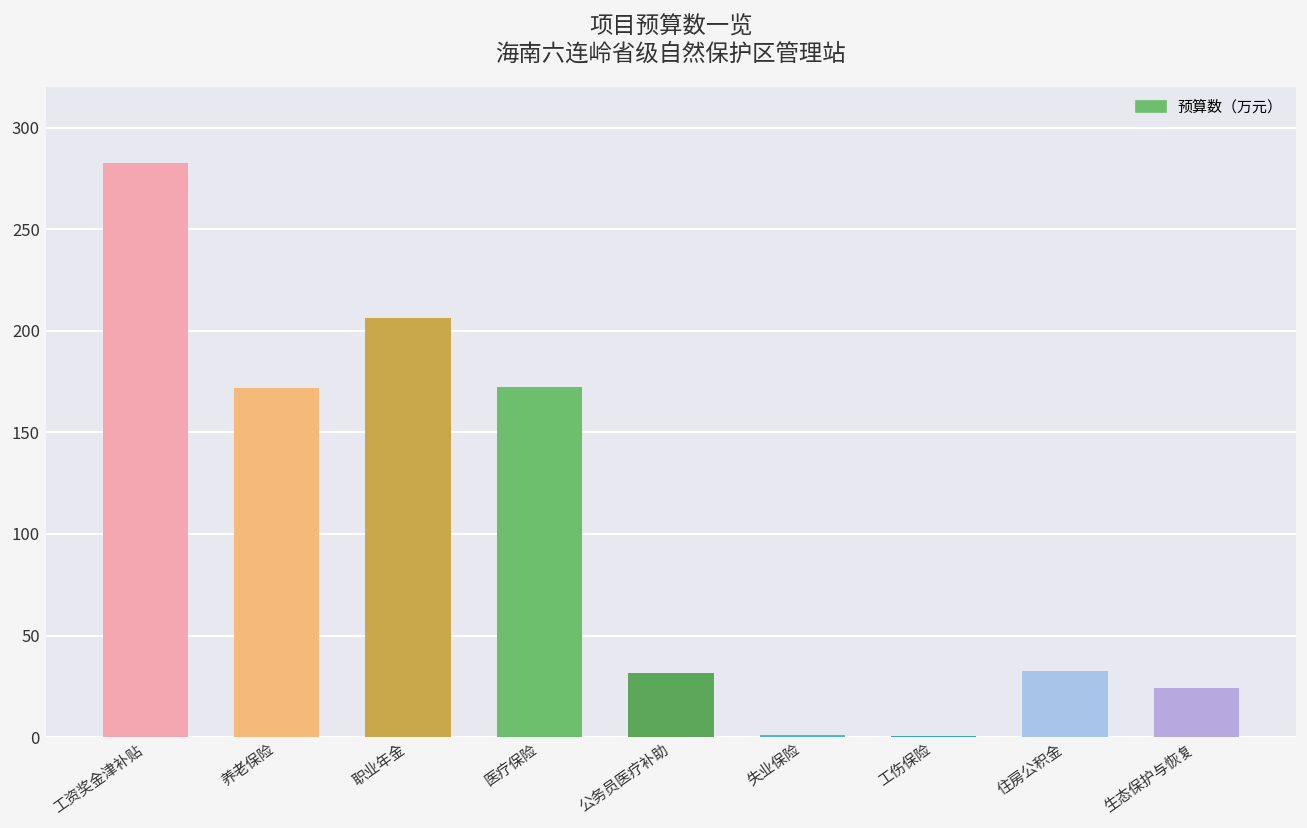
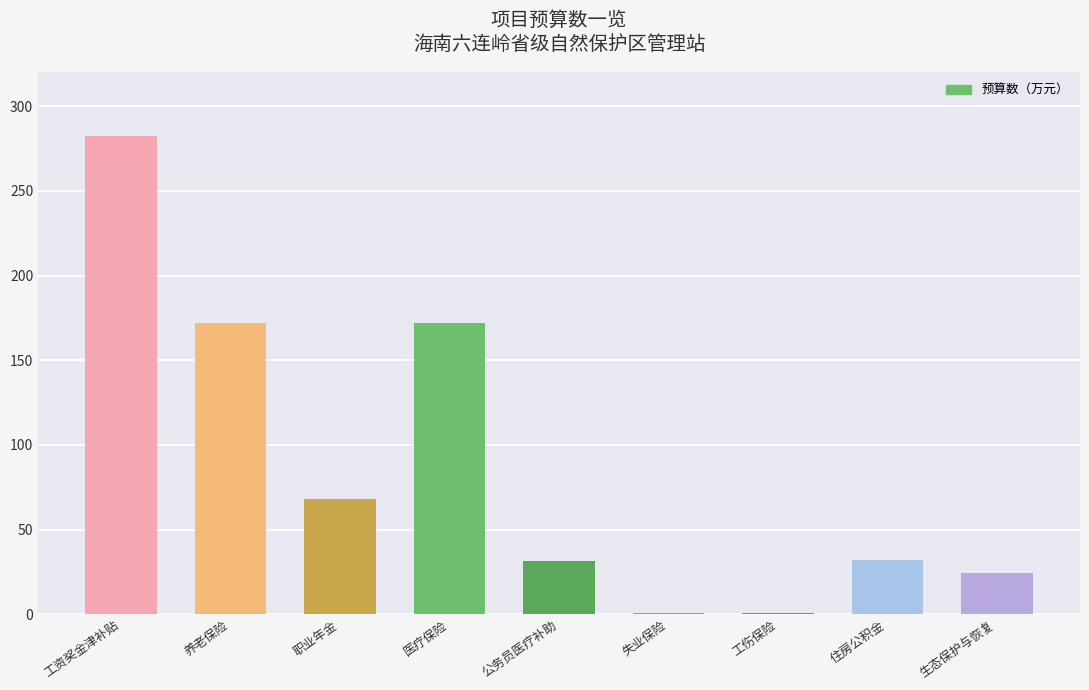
  {
    "工资奖金津补贴": 282,
    "养老保险": 172,
-   "职业年金": 206,
+   "职业年金": 68,
    "医疗保险": 172,
    "公务员医疗补助": 31,
    "住房公积金": 32,
    "生态保护与恢复": 24
  }
